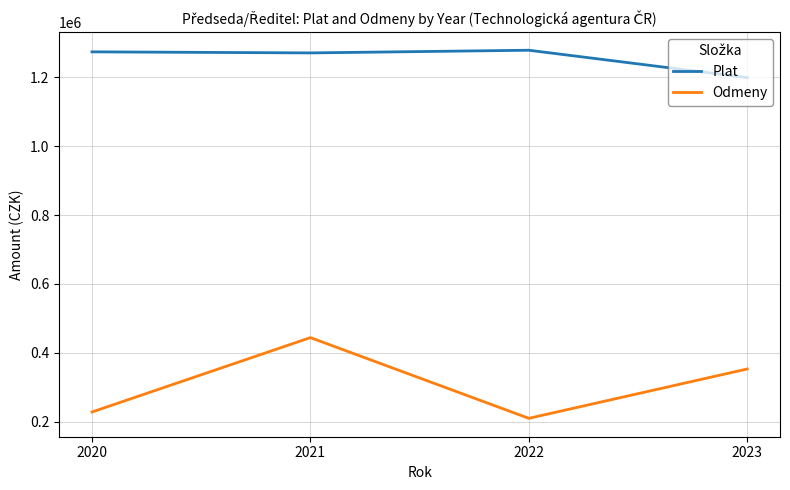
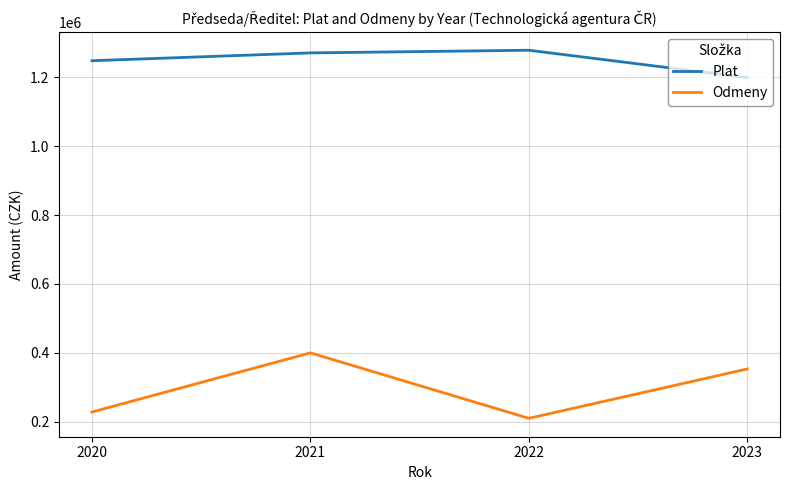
  {
    "Plat": {
-     "2020": 1270000,
+     "2020": 1250000,
      "2021": 1270000,
      "2022": 1280000
    },
    "Odmeny": {
      "2020": 230000,
-     "2021": 440000,
+     "2021": 400000,
      "2022": 210000,
      "2023": 350000
    }
  }
